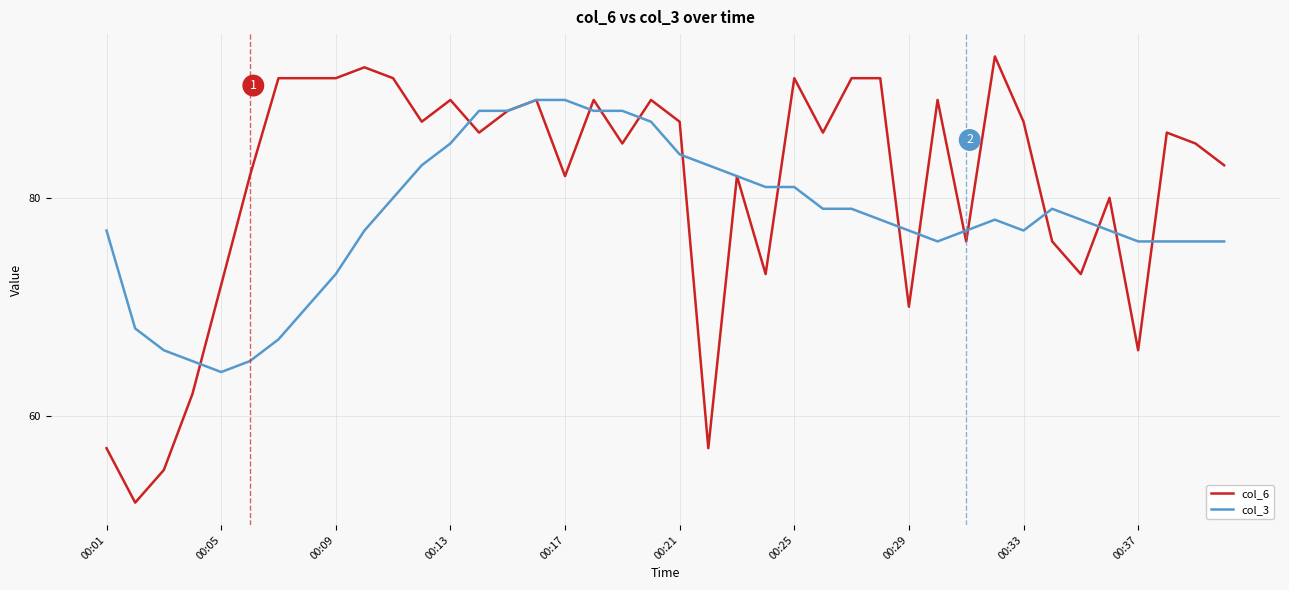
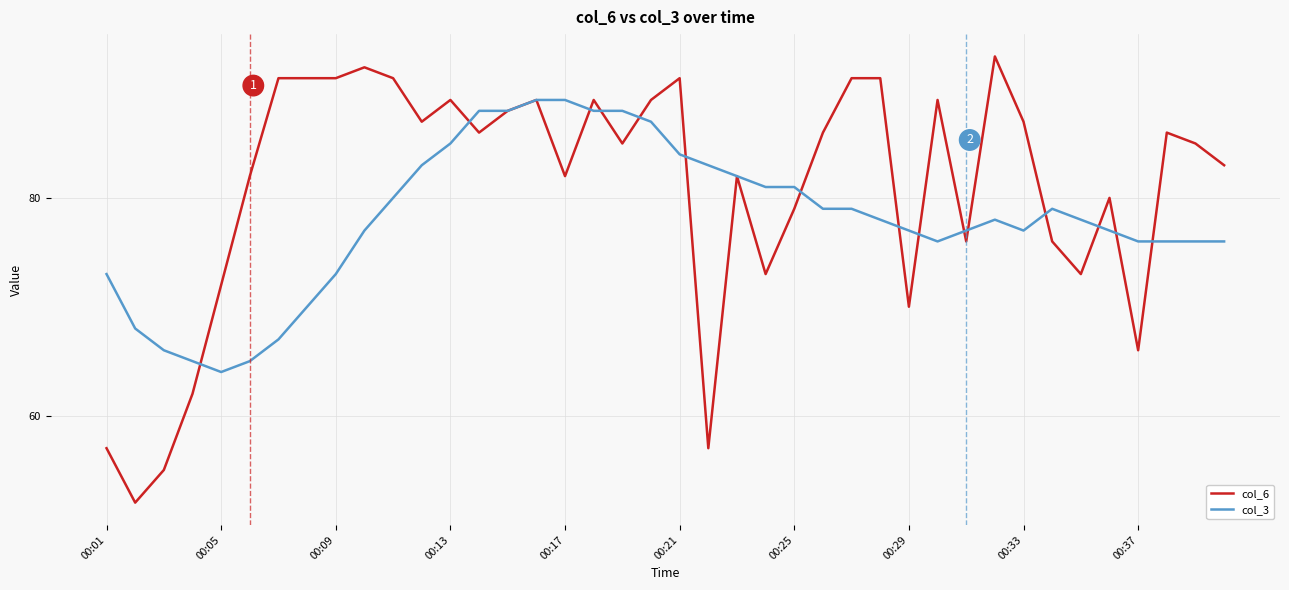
  {
    "col_6": {
      "00:01": 57,
      "00:05": 72,
      "00:09": 91,
      "00:13": 89,
      "00:17": 82,
-     "00:21": 87,
-     "00:25": 91,
+     "00:21": 91,
+     "00:25": 79,
      "00:29": 70,
      "00:33": 87,
      "00:37": 66
    },
    "col_3": {
-     "00:01": 77,
+     "00:01": 73,
      "00:05": 64,
      "00:09": 73,
      "00:13": 85,
      "00:17": 89,
      "00:21": 84,
      "00:25": 81,
      "00:29": 77,
      "00:33": 77,
      "00:37": 76
    }
  }
